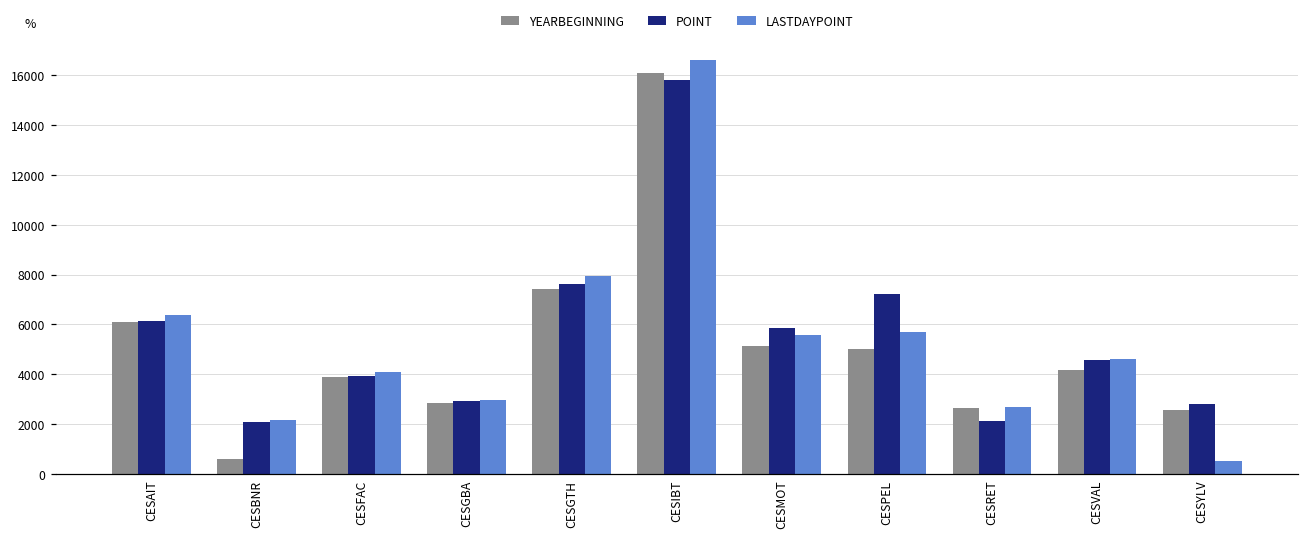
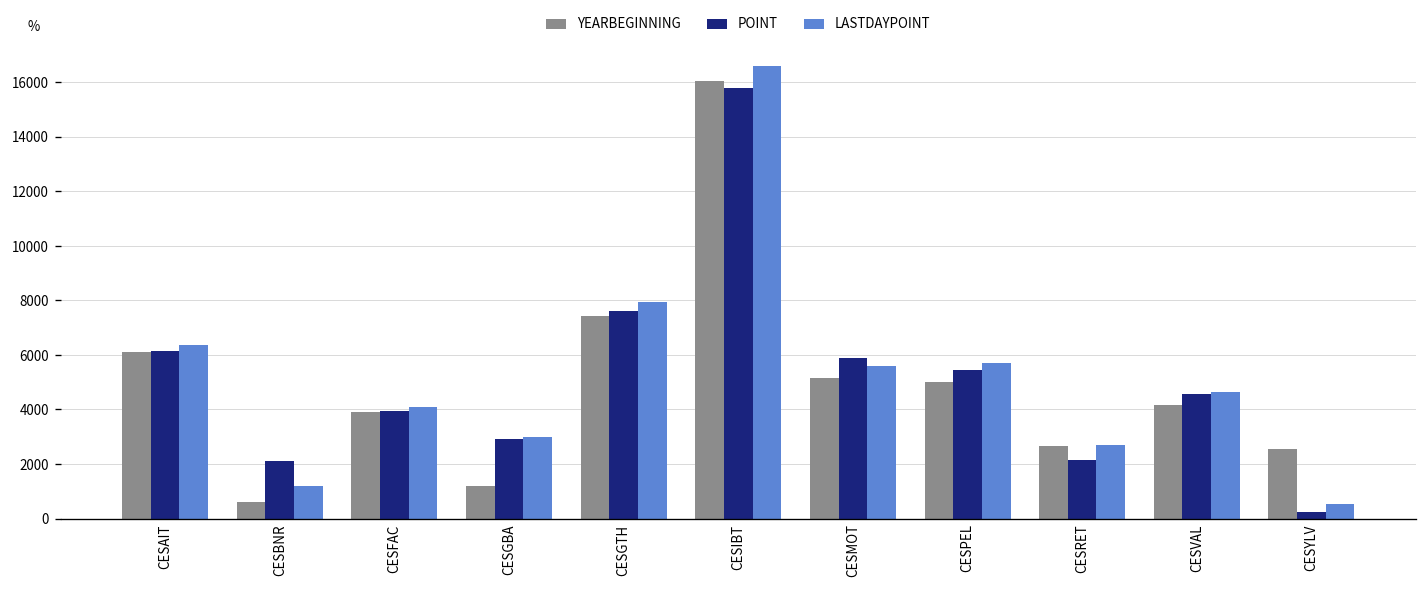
  {
    "YEARBEGINNING": {
      "CESAIT": 6100,
      "CESBNR": 600,
      "CESFAC": 3900,
-     "CESGBA": 2900,
+     "CESGBA": 1200,
      "CESGTH": 7400,
      "CESIBT": 16100,
      "CESMOT": 5100,
      "CESPEL": 5000,
      "CESRET": 2700,
      "CESVAL": 4200,
      "CESYLV": 2600
    },
    "POINT": {
      "CESAIT": 6200,
      "CESBNR": 2100,
      "CESFAC": 3900,
      "CESGBA": 2900,
      "CESGTH": 7600,
      "CESIBT": 15800,
      "CESMOT": 5900,
-     "CESPEL": 7200,
+     "CESPEL": 5500,
      "CESRET": 2100,
      "CESVAL": 4600,
-     "CESYLV": 2800
+     "CESYLV": 200
    },
    "LASTDAYPOINT": {
      "CESAIT": 6400,
-     "CESBNR": 2200,
+     "CESBNR": 1200,
      "CESFAC": 4100,
      "CESGBA": 3000,
      "CESGTH": 8000,
      "CESIBT": 16600,
      "CESMOT": 5600,
      "CESPEL": 5700,
      "CESRET": 2700,
      "CESVAL": 4600,
      "CESYLV": 500
    }
  }
